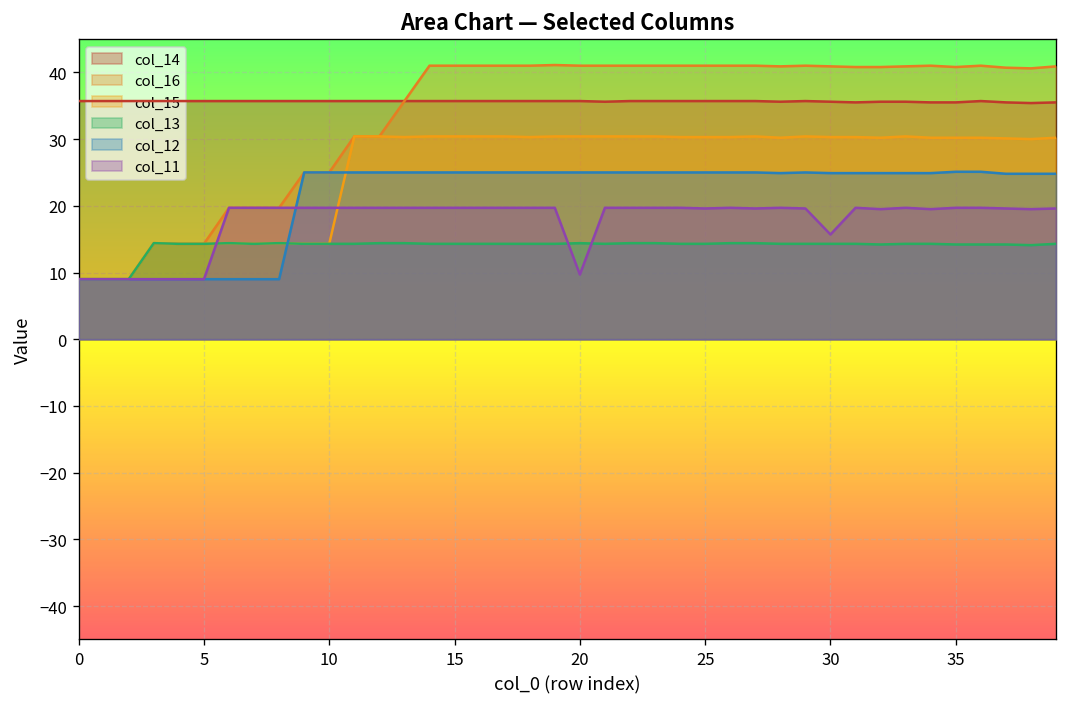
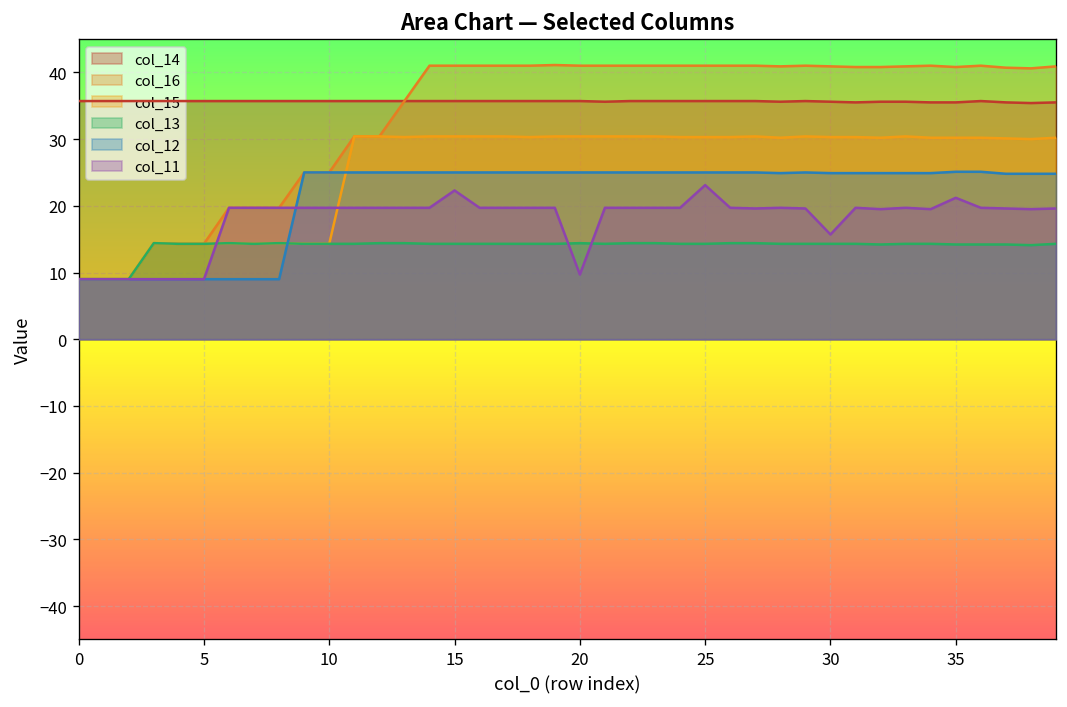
  {
    "col_11": {
      "10": 20,
-     "15": 20,
+     "15": 22,
      "20": 10,
-     "25": 20,
+     "25": 23,
      "30": 16,
-     "35": 20
+     "35": 21
    }
  }
